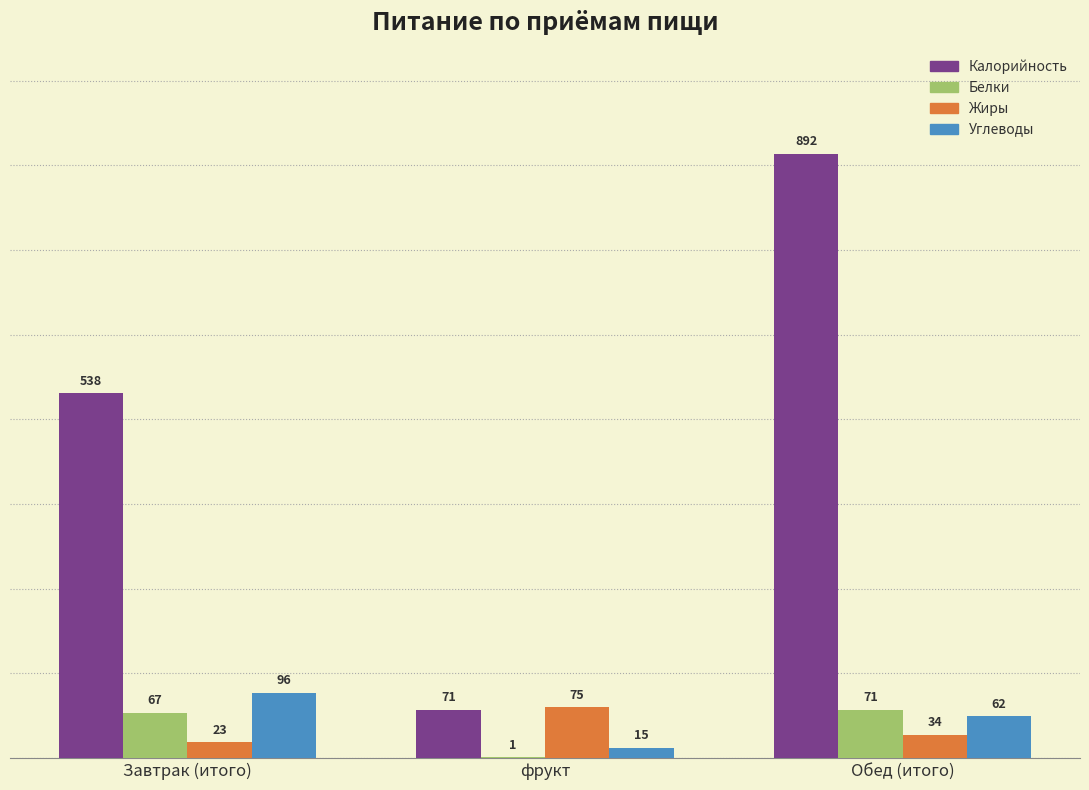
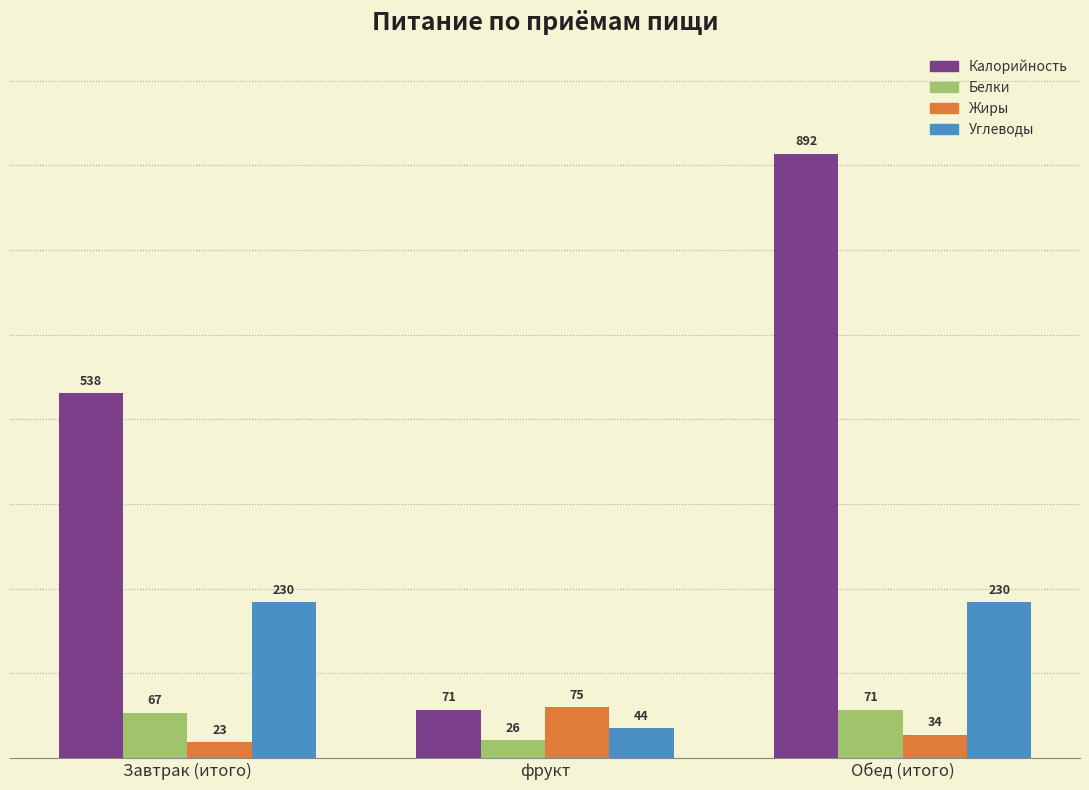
  {
    "Калорийность": {
      "Завтрак (итого)": 538,
      "фрукт": 71,
      "Обед (итого)": 892
    },
    "Белки": {
      "Завтрак (итого)": 67,
-     "фрукт": 1,
+     "фрукт": 26,
      "Обед (итого)": 71
    },
    "Жиры": {
      "Завтрак (итого)": 23,
      "фрукт": 75,
      "Обед (итого)": 34
    },
    "Углеводы": {
-     "Завтрак (итого)": 96,
-     "фрукт": 15,
-     "Обед (итого)": 62
+     "Завтрак (итого)": 230,
+     "фрукт": 44,
+     "Обед (итого)": 230
    }
  }
